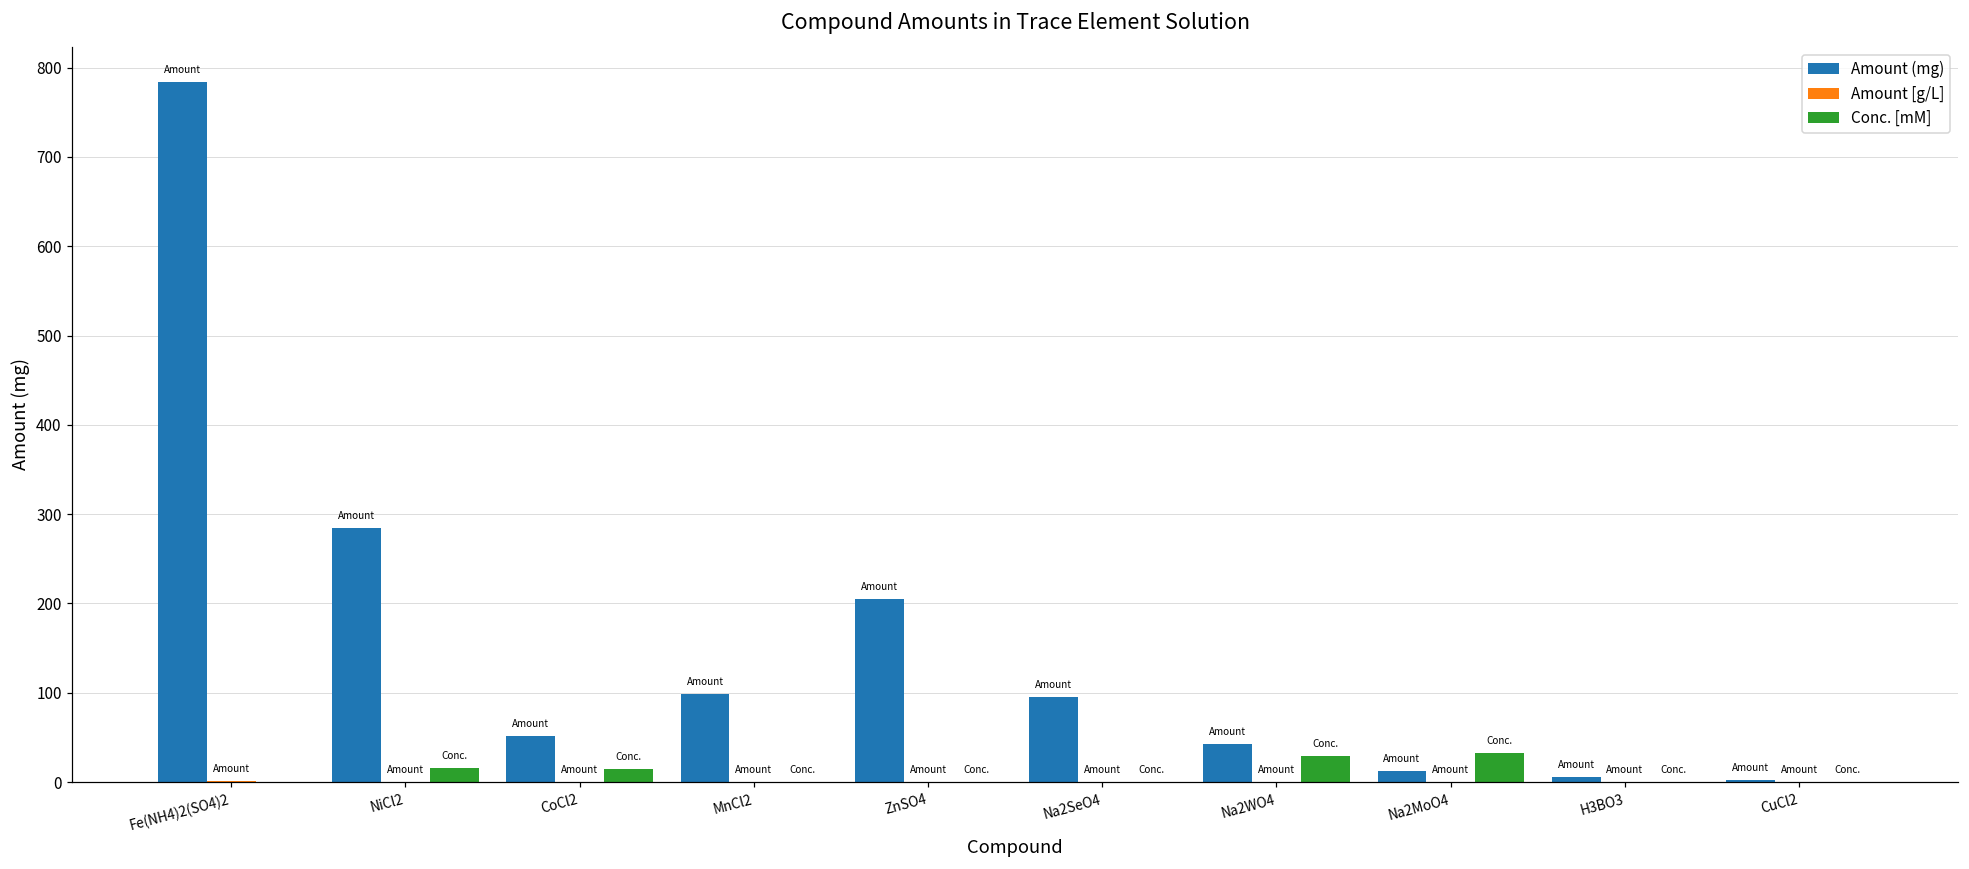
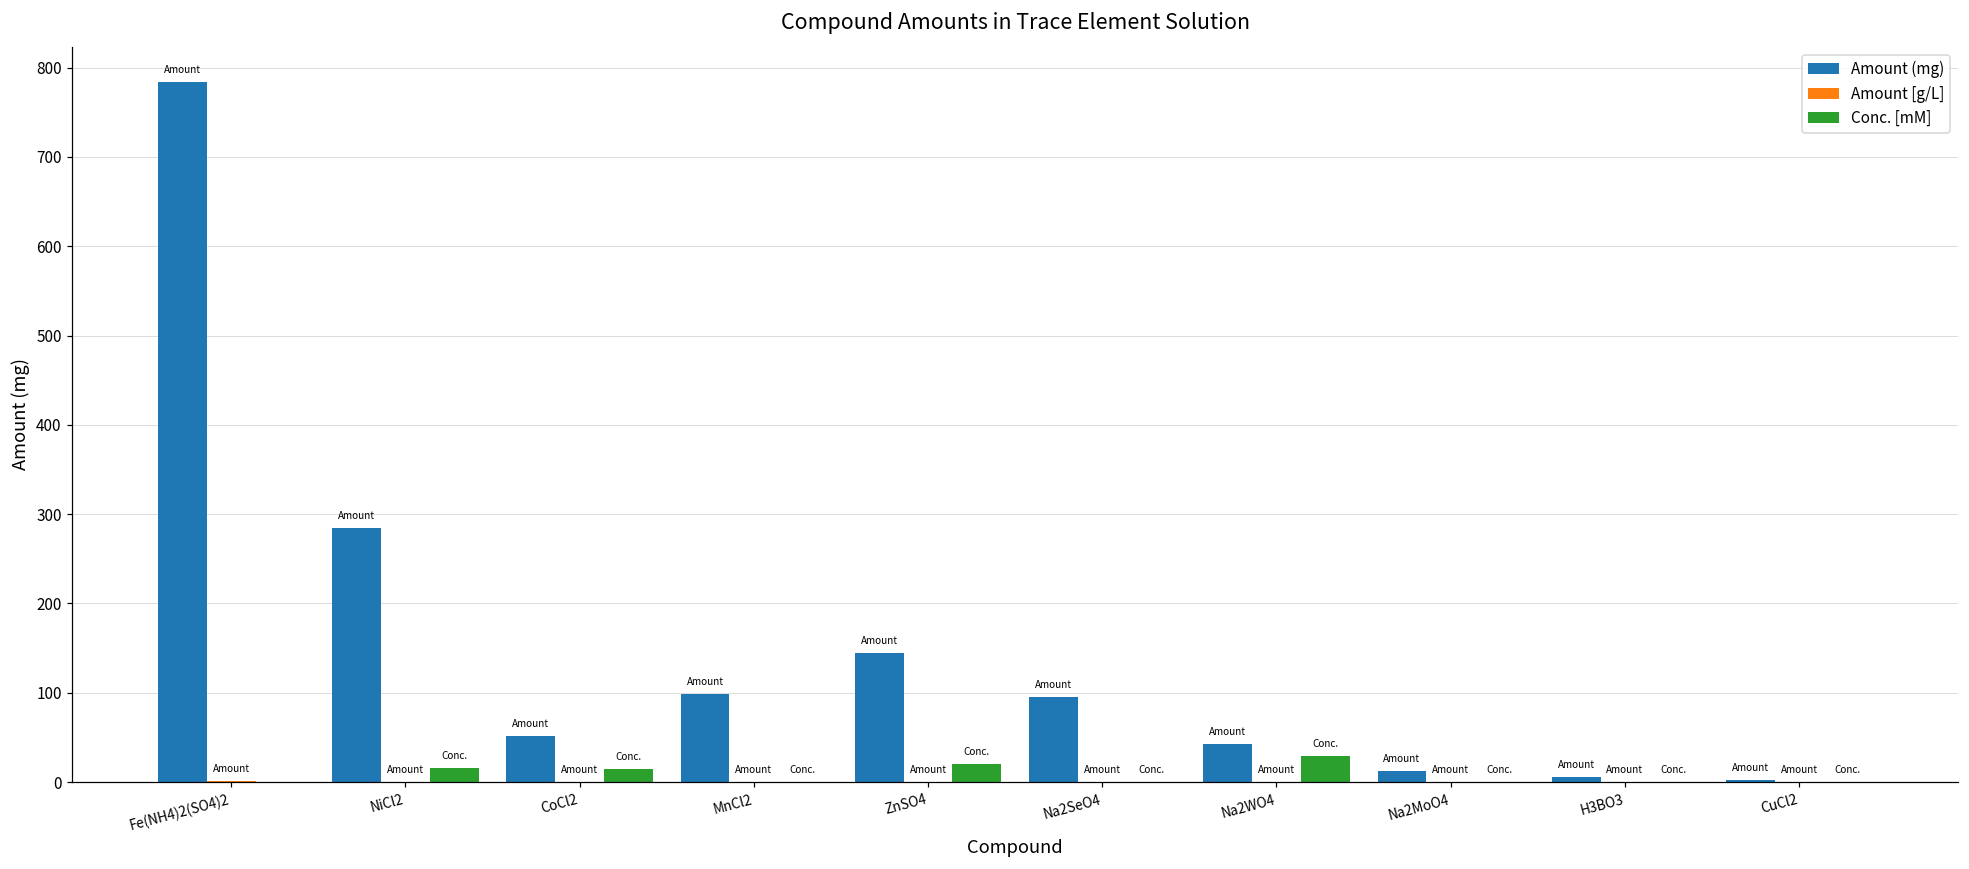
  {
    "Amount (mg)": {
      "Fe(NH4)2(SO4)2": 780,
      "NiCl2": 280,
      "CoCl2": 50,
      "MnCl2": 100,
-     "ZnSO4": 210,
+     "ZnSO4": 140,
      "Na2SeO4": 100,
      "Na2WO4": 40,
      "Na2MoO4": 10,
      "H3BO3": 10
    },
    "Conc. [mM]": {
      "Fe(NH4)2(SO4)2": 0,
      "NiCl2": 20,
      "CoCl2": 10,
-     "ZnSO4": 0,
+     "ZnSO4": 20,
      "Na2WO4": 30,
-     "Na2MoO4": 30
+     "Na2MoO4": 0
    }
  }
